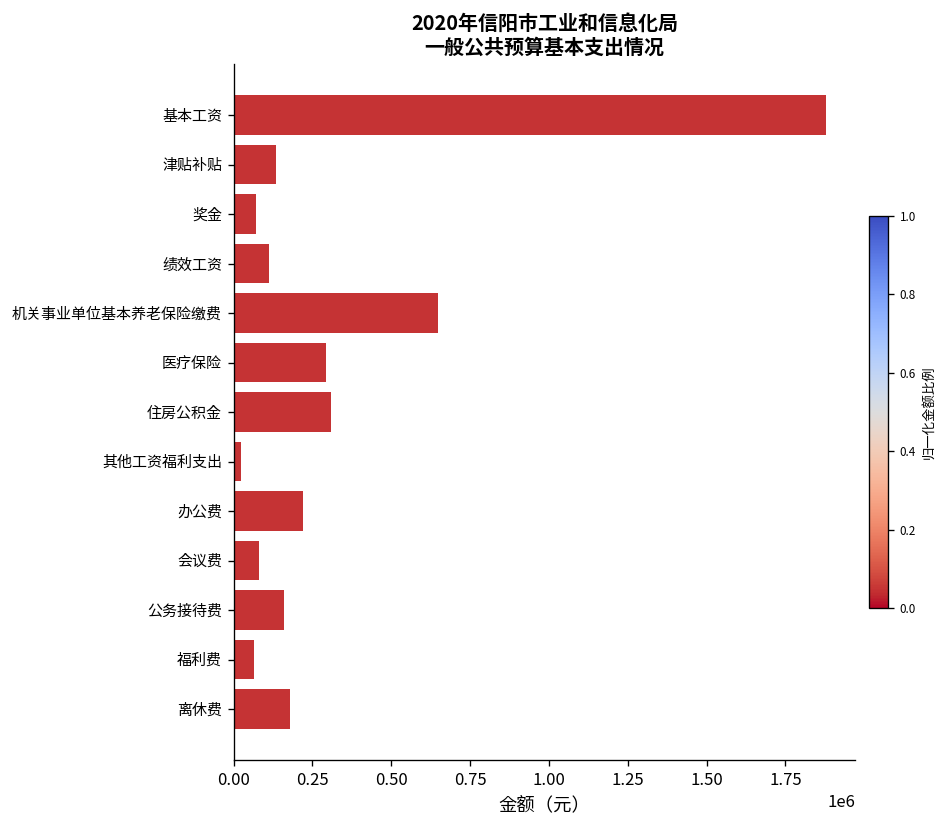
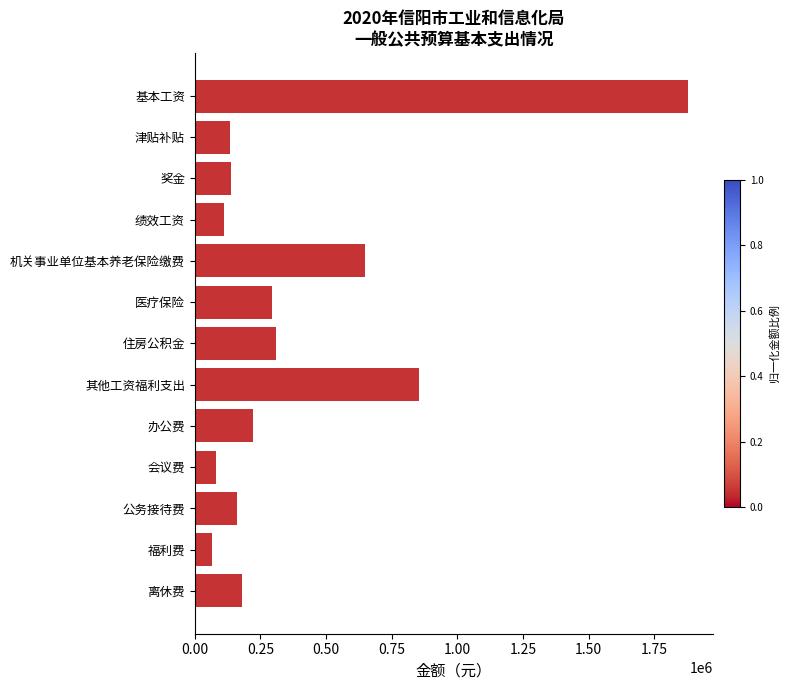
  {
    "基本工资": 1880000,
    "津贴补贴": 130000,
-   "奖金": 70000,
+   "奖金": 140000,
    "绩效工资": 110000,
    "机关事业单位基本养老保险缴费": 650000,
    "医疗保险": 290000,
    "住房公积金": 310000,
-   "其他工资福利支出": 20000,
+   "其他工资福利支出": 850000,
    "办公费": 220000,
    "会议费": 80000,
    "公务接待费": 160000,
    "福利费": 60000,
    "离休费": 180000
  }
